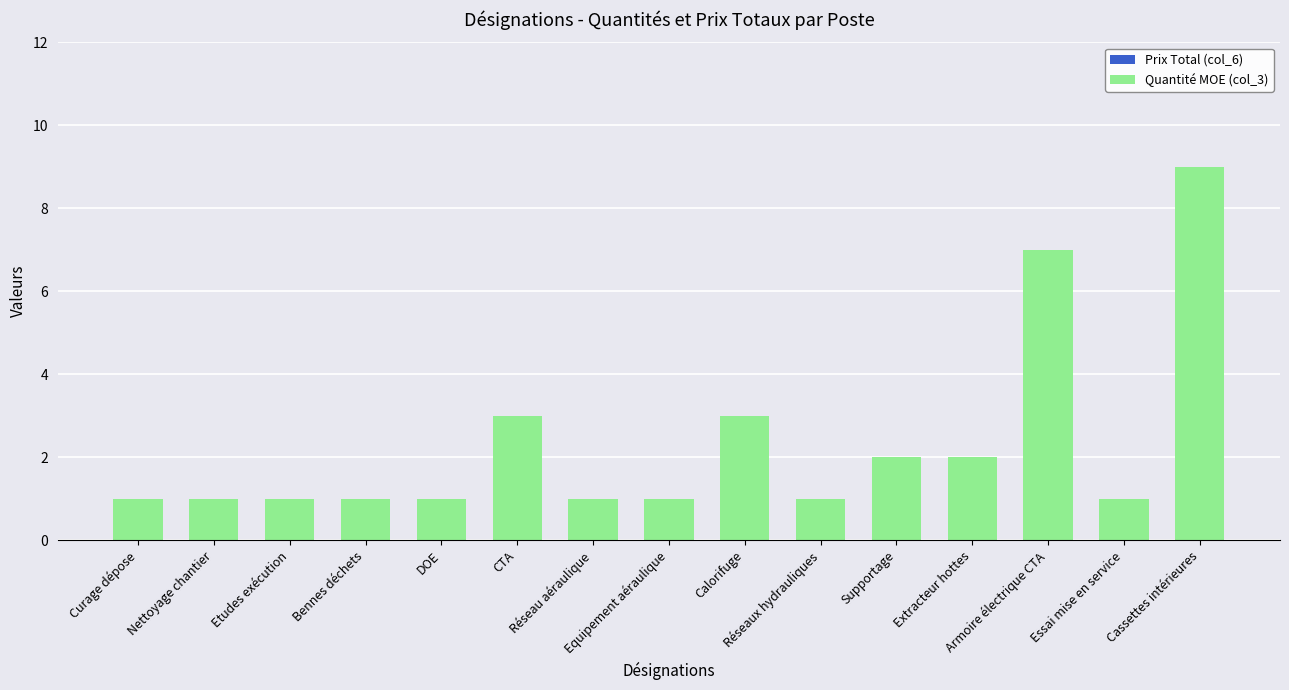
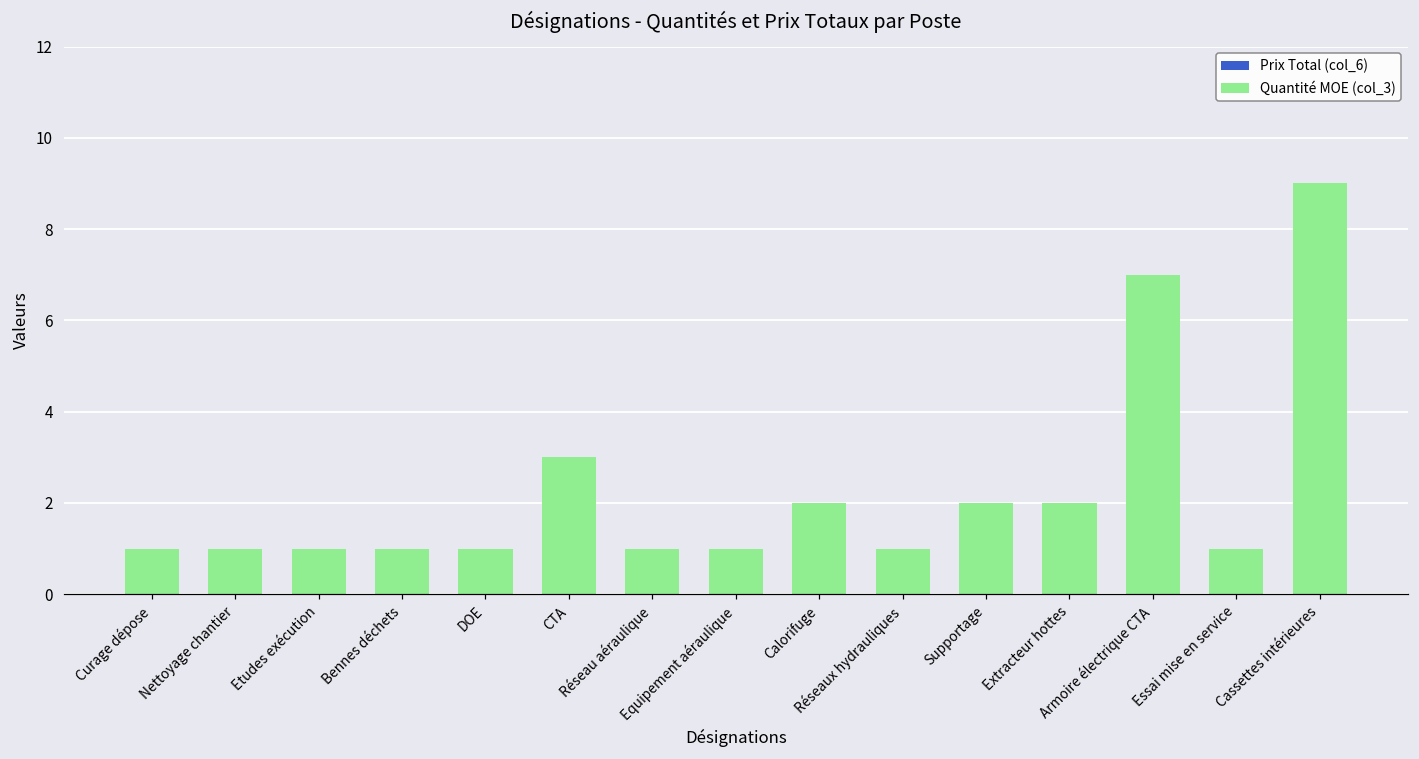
  {
    "Prix Total (col_6)": {
      "Curage dépose": 0,
      "Nettoyage chantier": 0,
      "Etudes exécution": 0,
      "Bennes déchets": 0,
      "DOE": 0,
      "CTA": 0,
      "Réseau aéraulique": 0,
      "Equipement aéraulique": 0,
      "Calorifuge": 0,
      "Réseaux hydrauliques": 0,
      "Supportage": 0,
      "Extracteur hottes": 0,
      "Armoire électrique CTA": 0,
      "Essai mise en service": 0,
      "Cassettes intérieures": 0
    },
    "Quantité MOE (col_3)": {
      "Curage dépose": 1,
      "Nettoyage chantier": 1,
      "Etudes exécution": 1,
      "Bennes déchets": 1,
      "DOE": 1,
      "CTA": 3,
      "Réseau aéraulique": 1,
      "Equipement aéraulique": 1,
-     "Calorifuge": 3,
+     "Calorifuge": 2,
      "Réseaux hydrauliques": 1,
      "Supportage": 2,
      "Extracteur hottes": 2,
      "Armoire électrique CTA": 7,
      "Essai mise en service": 1,
      "Cassettes intérieures": 9
    }
  }
